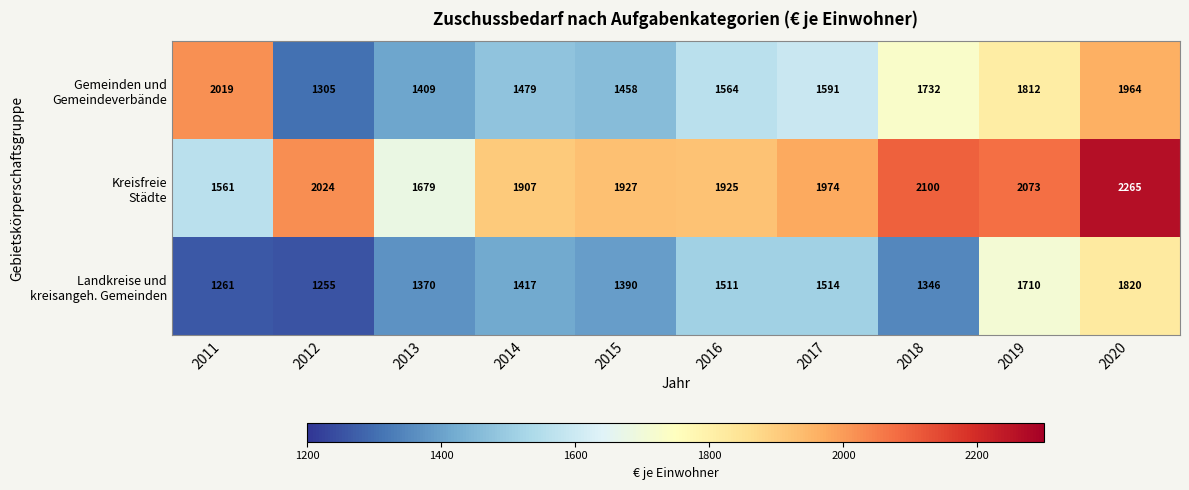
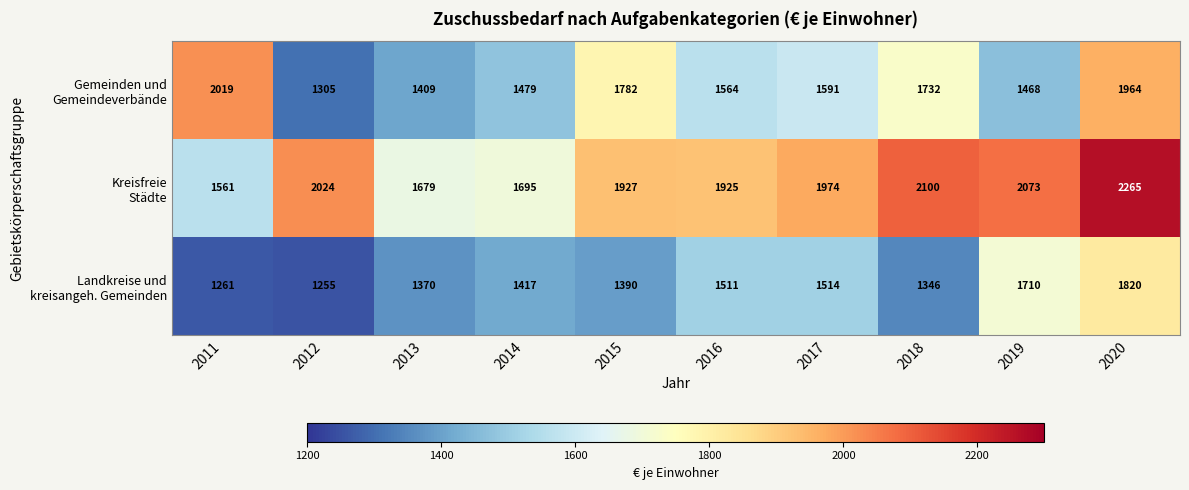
  {
    "Gemeinden und Gemeindeverbände": {
      "2011": 2019,
      "2012": 1305,
      "2013": 1409,
      "2014": 1479,
-     "2015": 1458,
+     "2015": 1782,
      "2016": 1564,
      "2017": 1591,
      "2018": 1732,
-     "2019": 1812,
+     "2019": 1468,
      "2020": 1964
    },
    "Kreisfreie Städte": {
      "2011": 1561,
      "2012": 2024,
      "2013": 1679,
-     "2014": 1907,
+     "2014": 1695,
      "2015": 1927,
      "2016": 1925,
      "2017": 1974,
      "2018": 2100,
      "2019": 2073,
      "2020": 2265
    },
    "Landkreise und kreisangeh. Gemeinden": {
      "2011": 1261,
      "2012": 1255,
      "2013": 1370,
      "2014": 1417,
      "2015": 1390,
      "2016": 1511,
      "2017": 1514,
      "2018": 1346,
      "2019": 1710,
      "2020": 1820
    }
  }
